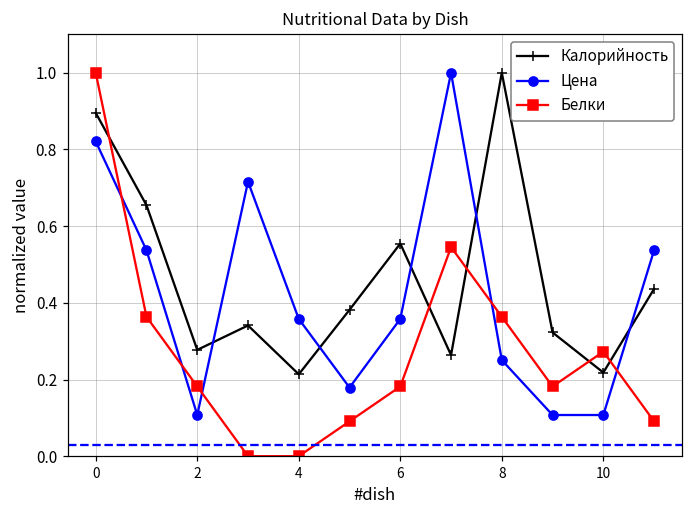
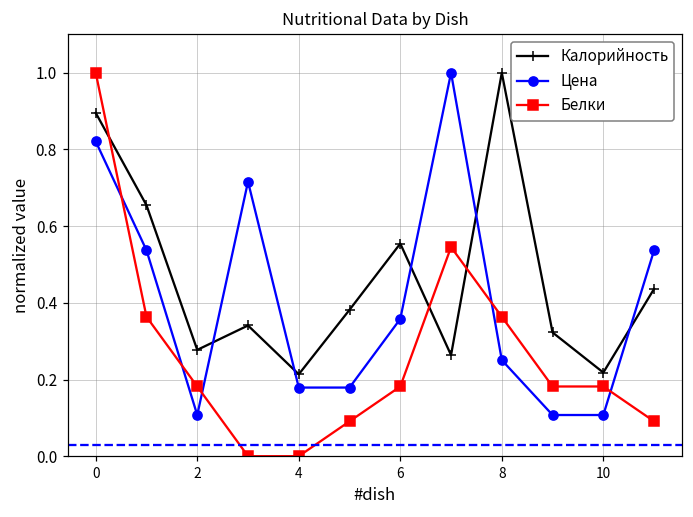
  {
    "Калорийность": {
      "0": 0.90,
      "2": 0.28,
      "4": 0.21,
      "6": 0.55,
      "8": 1.00,
      "10": 0.22
    },
    "Цена": {
      "0": 0.82,
      "2": 0.11,
-     "4": 0.36,
+     "4": 0.18,
      "6": 0.36,
      "8": 0.25,
      "10": 0.11
    },
    "Белки": {
      "0": 1.00,
      "2": 0.18,
      "4": 0.00,
      "6": 0.18,
      "8": 0.36,
-     "10": 0.27
+     "10": 0.18
    }
  }
